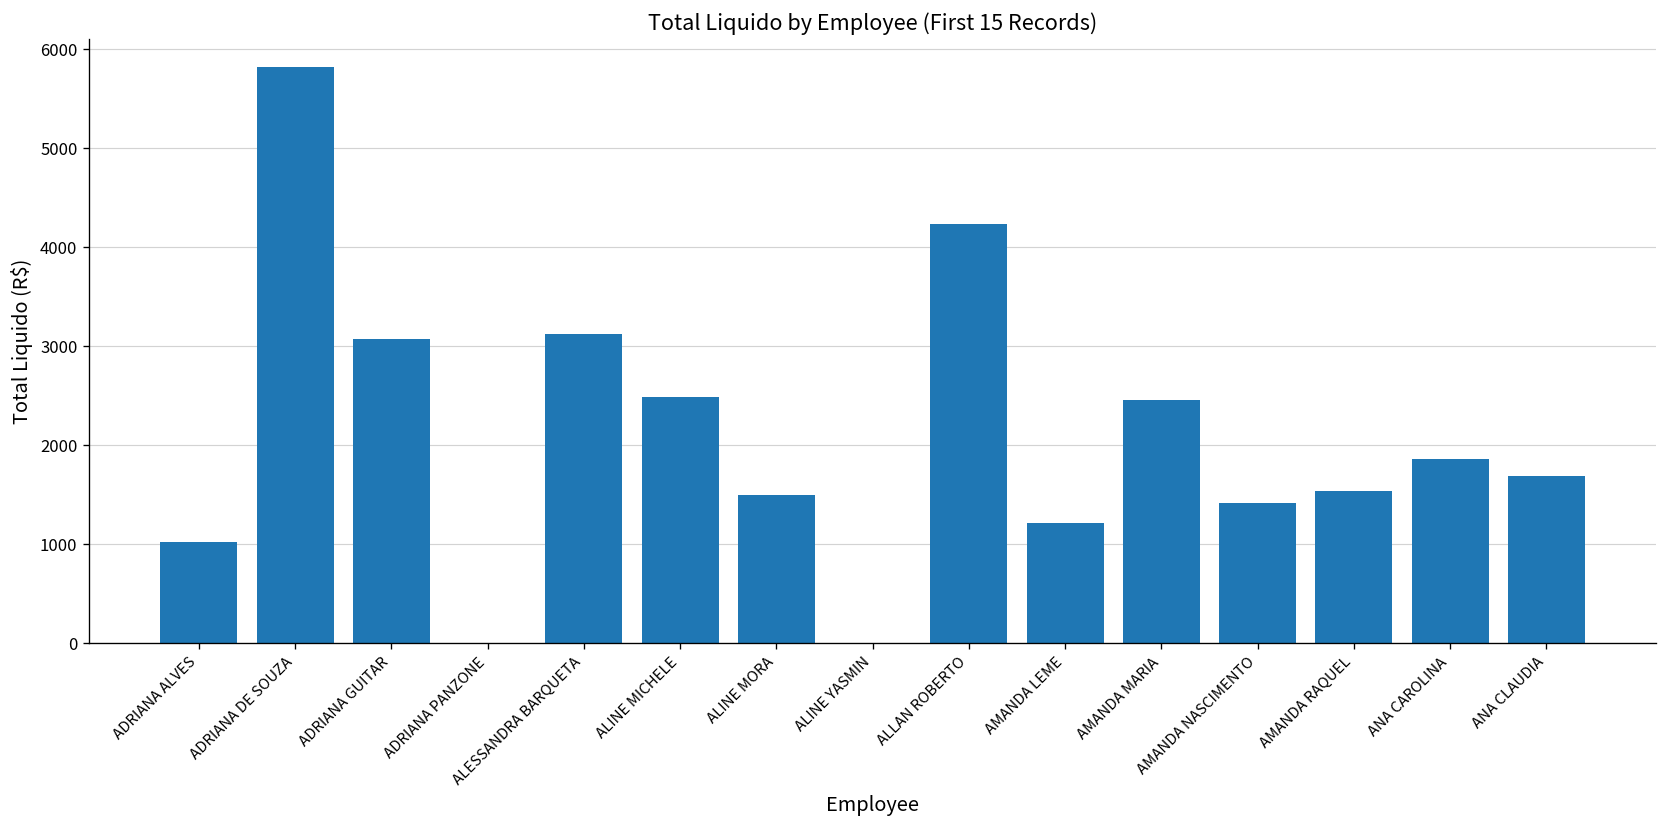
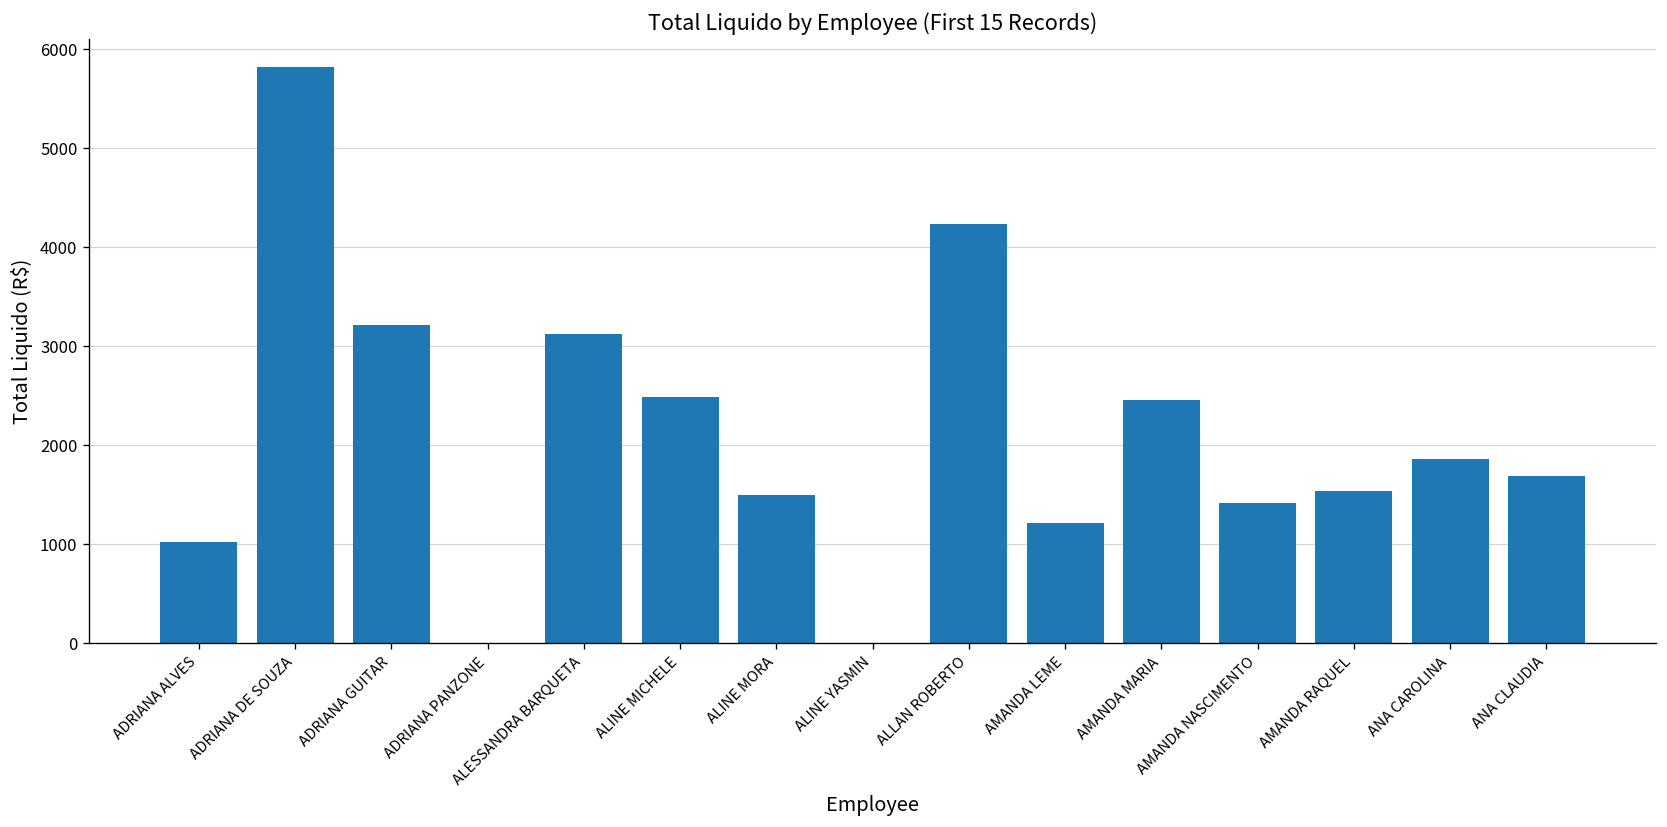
  {
    "ADRIANA ALVES": 1000,
    "ADRIANA DE SOUZA": 5800,
-   "ADRIANA GUITAR": 3100,
+   "ADRIANA GUITAR": 3200,
    "ADRIANA PANZONE": 0,
    "ALESSANDRA BARQUETA": 3100,
    "ALINE MICHELE": 2500,
    "ALINE MORA": 1500,
    "ALINE YASMIN": 0,
    "ALLAN ROBERTO": 4200,
    "AMANDA LEME": 1200,
    "AMANDA MARIA": 2500,
    "AMANDA NASCIMENTO": 1400,
    "AMANDA RAQUEL": 1500,
    "ANA CAROLINA": 1900,
    "ANA CLAUDIA": 1700
  }
